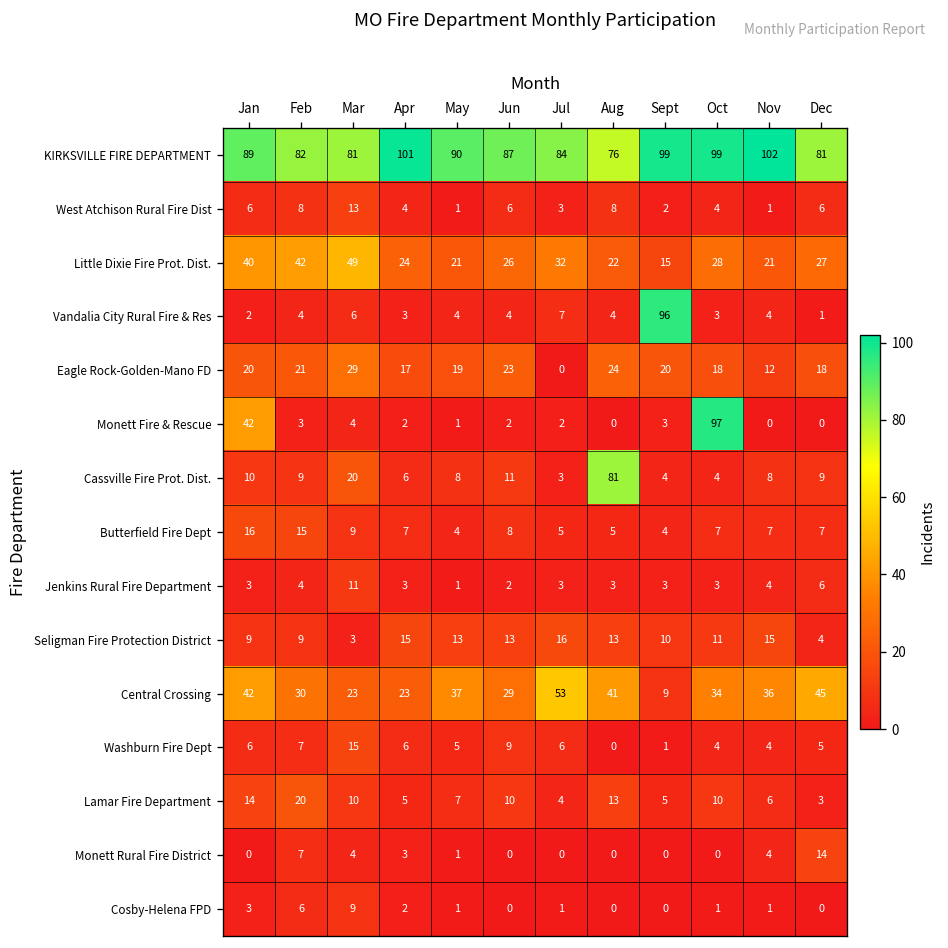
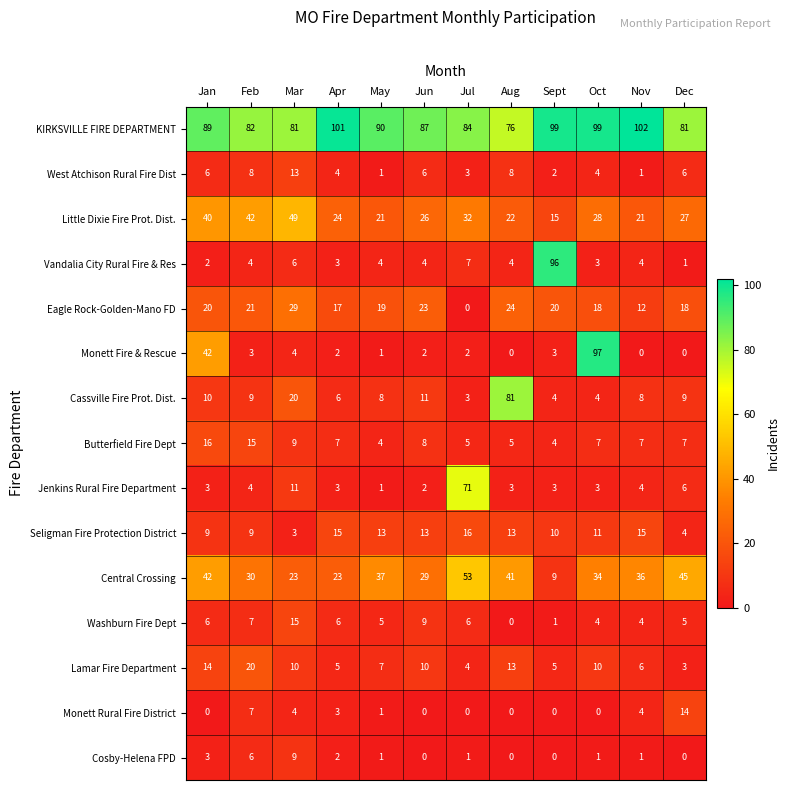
  {
    "KIRKSVILLE FIRE DEPARTMENT": {
      "Jan": 89,
      "Feb": 82,
      "Mar": 81,
      "Apr": 101,
      "May": 90,
      "Jun": 87,
      "Jul": 84,
      "Aug": 76,
      "Sept": 99,
      "Oct": 99,
      "Nov": 102,
      "Dec": 81
    },
    "West Atchison Rural Fire Dist": {
      "Jan": 6,
      "Feb": 8,
      "Mar": 13,
      "Apr": 4,
      "May": 1,
      "Jun": 6,
      "Jul": 3,
      "Aug": 8,
      "Sept": 2,
      "Oct": 4,
      "Nov": 1,
      "Dec": 6
    },
    "Little Dixie Fire Prot. Dist.": {
      "Jan": 40,
      "Feb": 42,
      "Mar": 49,
      "Apr": 24,
      "May": 21,
      "Jun": 26,
      "Jul": 32,
      "Aug": 22,
      "Sept": 15,
      "Oct": 28,
      "Nov": 21,
      "Dec": 27
    },
    "Vandalia City Rural Fire & Res": {
      "Jan": 2,
      "Feb": 4,
      "Mar": 6,
      "Apr": 3,
      "May": 4,
      "Jun": 4,
      "Jul": 7,
      "Aug": 4,
      "Sept": 96,
      "Oct": 3,
      "Nov": 4,
      "Dec": 1
    },
    "Eagle Rock-Golden-Mano FD": {
      "Jan": 20,
      "Feb": 21,
      "Mar": 29,
      "Apr": 17,
      "May": 19,
      "Jun": 23,
      "Jul": 0,
      "Aug": 24,
      "Sept": 20,
      "Oct": 18,
      "Nov": 12,
      "Dec": 18
    },
    "Monett Fire & Rescue": {
      "Jan": 42,
      "Feb": 3,
      "Mar": 4,
      "Apr": 2,
      "May": 1,
      "Jun": 2,
      "Jul": 2,
      "Aug": 0,
      "Sept": 3,
      "Oct": 97,
      "Nov": 0,
      "Dec": 0
    },
    "Cassville Fire Prot. Dist.": {
      "Jan": 10,
      "Feb": 9,
      "Mar": 20,
      "Apr": 6,
      "May": 8,
      "Jun": 11,
      "Jul": 3,
      "Aug": 81,
      "Sept": 4,
      "Oct": 4,
      "Nov": 8,
      "Dec": 9
    },
    "Butterfield Fire Dept": {
      "Jan": 16,
      "Feb": 15,
      "Mar": 9,
      "Apr": 7,
      "May": 4,
      "Jun": 8,
      "Jul": 5,
      "Aug": 5,
      "Sept": 4,
      "Oct": 7,
      "Nov": 7,
      "Dec": 7
    },
    "Jenkins Rural Fire Department": {
      "Jan": 3,
      "Feb": 4,
      "Mar": 11,
      "Apr": 3,
      "May": 1,
      "Jun": 2,
-     "Jul": 3,
+     "Jul": 71,
      "Aug": 3,
      "Sept": 3,
      "Oct": 3,
      "Nov": 4,
      "Dec": 6
    },
    "Seligman Fire Protection District": {
      "Jan": 9,
      "Feb": 9,
      "Mar": 3,
      "Apr": 15,
      "May": 13,
      "Jun": 13,
      "Jul": 16,
      "Aug": 13,
      "Sept": 10,
      "Oct": 11,
      "Nov": 15,
      "Dec": 4
    },
    "Central Crossing": {
      "Jan": 42,
      "Feb": 30,
      "Mar": 23,
      "Apr": 23,
      "May": 37,
      "Jun": 29,
      "Jul": 53,
      "Aug": 41,
      "Sept": 9,
      "Oct": 34,
      "Nov": 36,
      "Dec": 45
    },
    "Washburn Fire Dept": {
      "Jan": 6,
      "Feb": 7,
      "Mar": 15,
      "Apr": 6,
      "May": 5,
      "Jun": 9,
      "Jul": 6,
      "Aug": 0,
      "Sept": 1,
      "Oct": 4,
      "Nov": 4,
      "Dec": 5
    },
    "Lamar Fire Department": {
      "Jan": 14,
      "Feb": 20,
      "Mar": 10,
      "Apr": 5,
      "May": 7,
      "Jun": 10,
      "Jul": 4,
      "Aug": 13,
      "Sept": 5,
      "Oct": 10,
      "Nov": 6,
      "Dec": 3
    },
    "Monett Rural Fire District": {
      "Jan": 0,
      "Feb": 7,
      "Mar": 4,
      "Apr": 3,
      "May": 1,
      "Jun": 0,
      "Jul": 0,
      "Aug": 0,
      "Sept": 0,
      "Oct": 0,
      "Nov": 4,
      "Dec": 14
    },
    "Cosby-Helena FPD": {
      "Jan": 3,
      "Feb": 6,
      "Mar": 9,
      "Apr": 2,
      "May": 1,
      "Jun": 0,
      "Jul": 1,
      "Aug": 0,
      "Sept": 0,
      "Oct": 1,
      "Nov": 1,
      "Dec": 0
    }
  }
